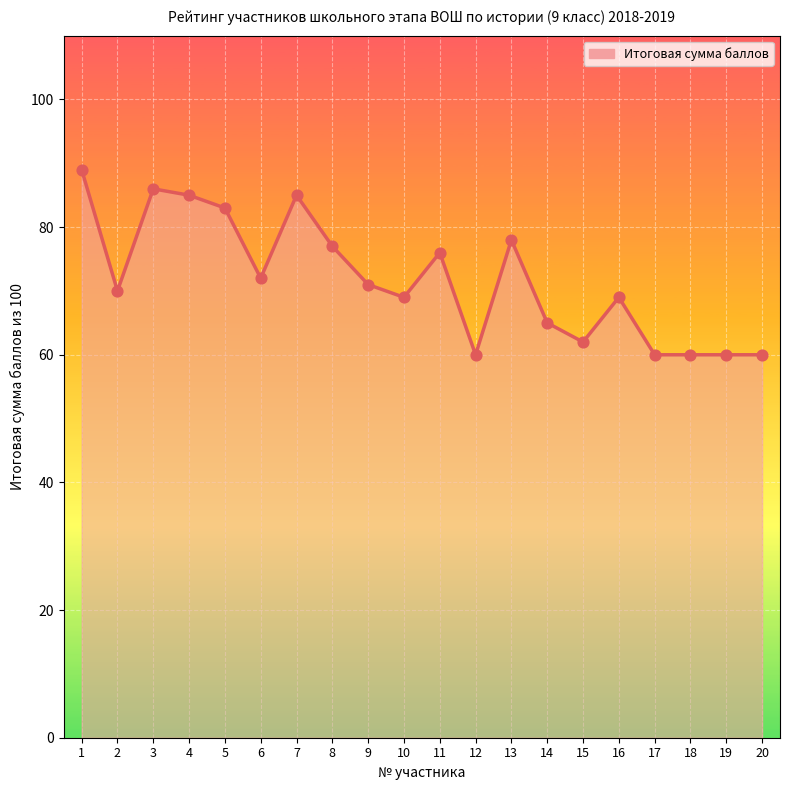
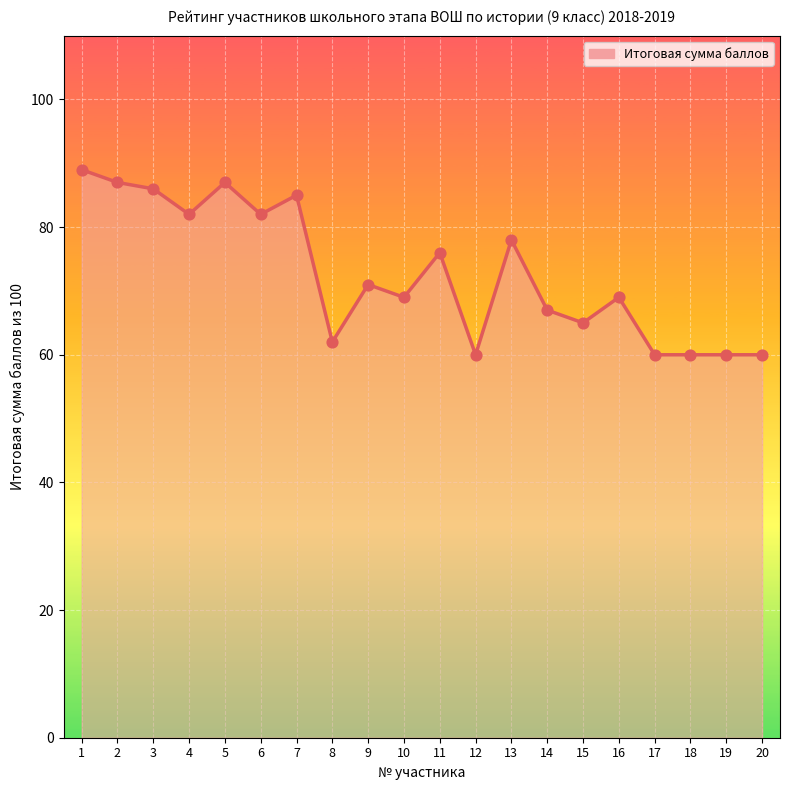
  {
    "1": 89,
-   "2": 70,
+   "2": 87,
    "3": 86,
-   "4": 85,
-   "5": 83,
-   "6": 72,
+   "4": 82,
+   "5": 87,
+   "6": 82,
    "7": 85,
-   "8": 77,
+   "8": 62,
    "9": 71,
    "10": 69,
    "11": 76,
    "12": 60,
    "13": 78,
-   "14": 65,
-   "15": 62,
+   "14": 67,
+   "15": 65,
    "16": 69,
    "17": 60,
    "18": 60,
    "19": 60,
    "20": 60
  }
